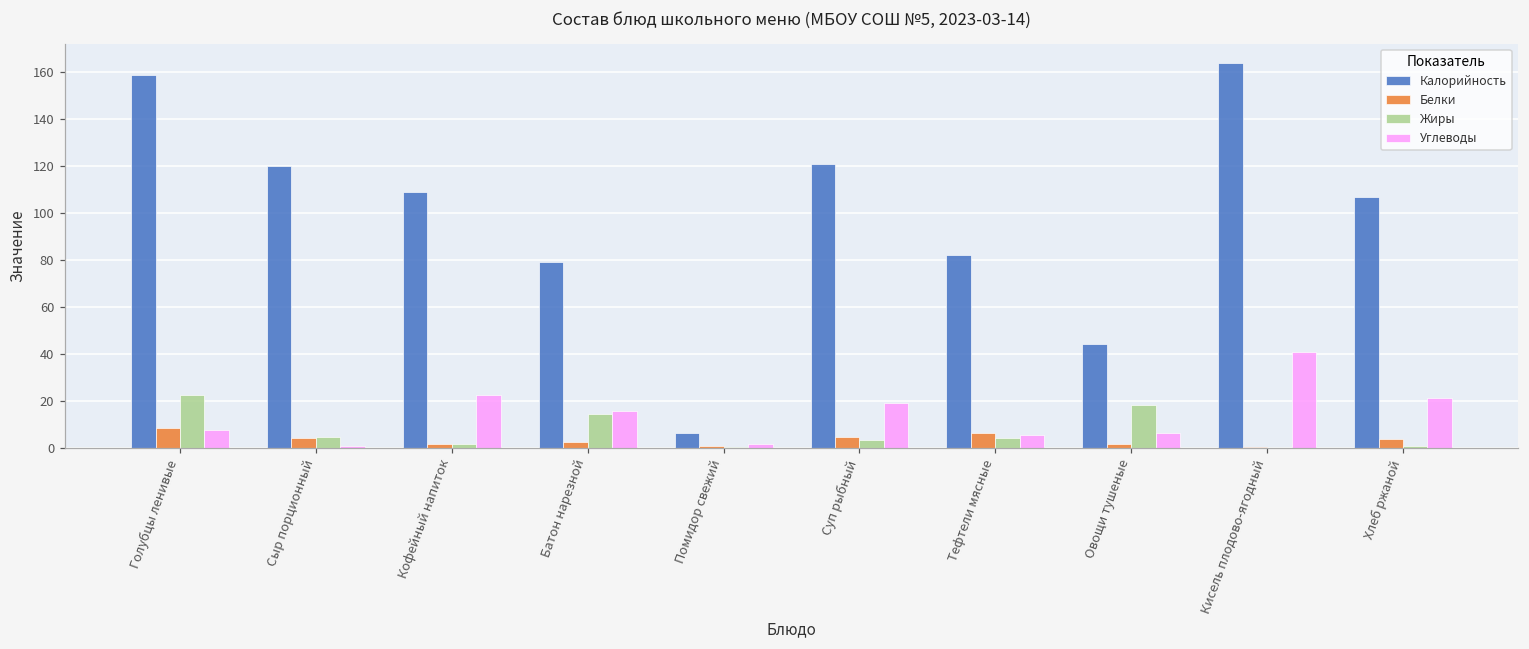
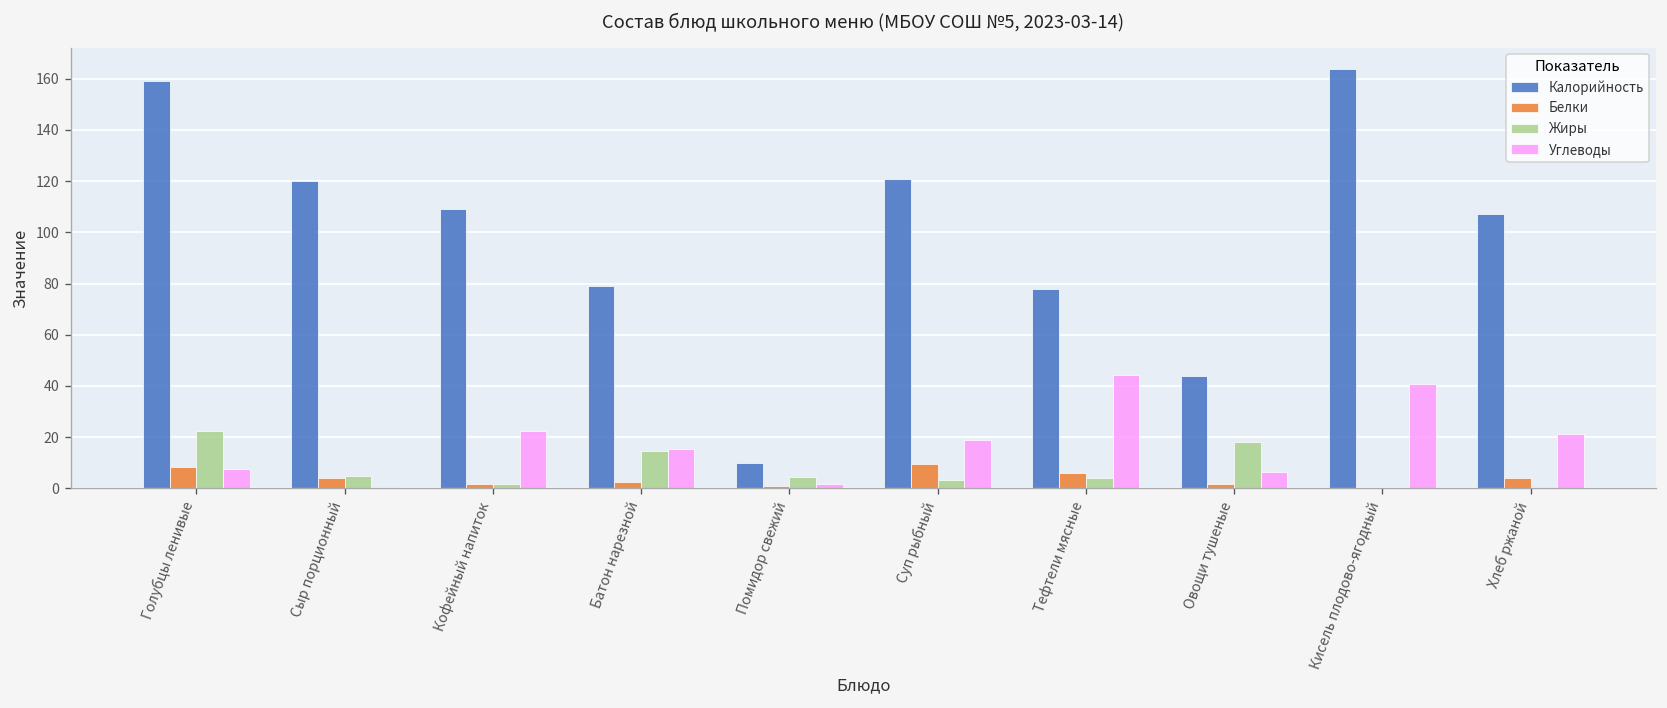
  {
    "Калорийность": {
      "Голубцы ленивые": 159,
      "Сыр порционный": 120,
      "Кофейный напиток": 109,
      "Батон нарезной": 79,
-     "Помидор свежий": 6,
+     "Помидор свежий": 10,
      "Суп рыбный": 121,
-     "Тефтели мясные": 82,
+     "Тефтели мясные": 78,
      "Овощи тушеные": 44,
      "Кисель плодово-ягодный": 164,
      "Хлеб ржаной": 107
    },
    "Белки": {
      "Голубцы ленивые": 8,
      "Сыр порционный": 4,
      "Кофейный напиток": 2,
      "Батон нарезной": 2,
-     "Суп рыбный": 4,
+     "Суп рыбный": 9,
      "Тефтели мясные": 6,
      "Овощи тушеные": 2,
      "Хлеб ржаной": 4
    },
    "Жиры": {
      "Голубцы ленивые": 22,
      "Сыр порционный": 5,
      "Кофейный напиток": 2,
      "Батон нарезной": 15,
-     "Помидор свежий": 0,
+     "Помидор свежий": 4,
      "Суп рыбный": 3,
      "Тефтели мясные": 4,
      "Овощи тушеные": 18,
      "Кисель плодово-ягодный": 0
    },
    "Углеводы": {
      "Голубцы ленивые": 8,
      "Кофейный напиток": 22,
      "Батон нарезной": 15,
      "Помидор свежий": 2,
      "Суп рыбный": 19,
-     "Тефтели мясные": 5,
+     "Тефтели мясные": 44,
      "Овощи тушеные": 6,
      "Кисель плодово-ягодный": 41,
      "Хлеб ржаной": 21
    }
  }
